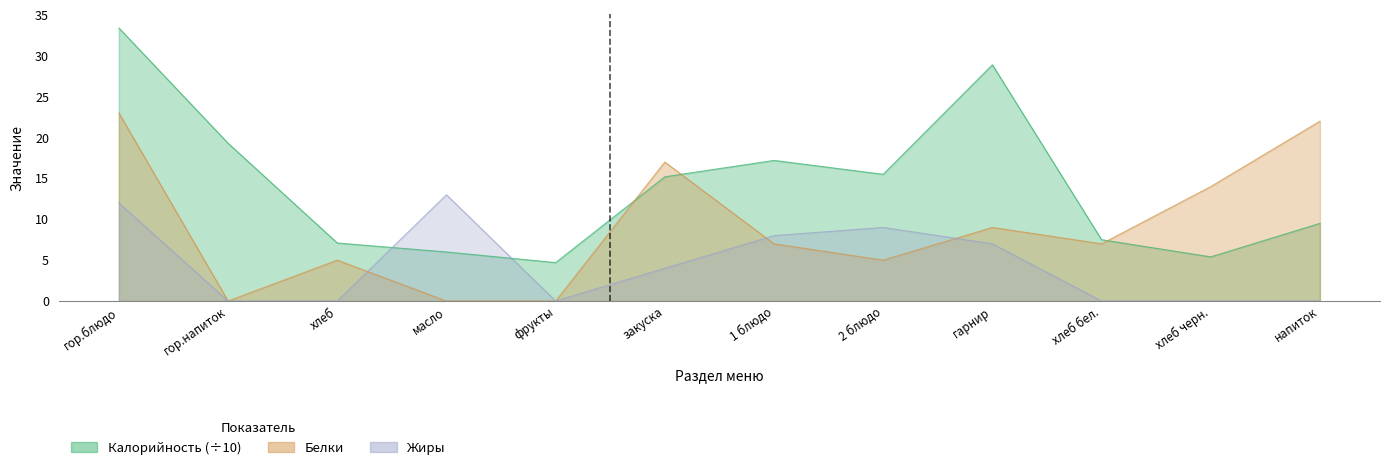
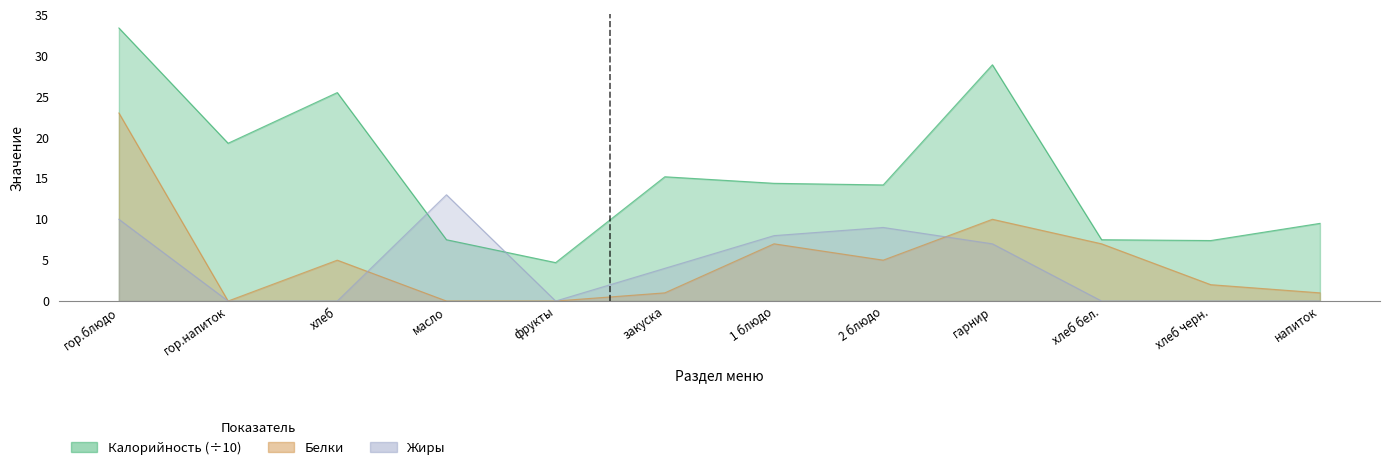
  {
    "Калорийность (÷10)": {
      "гор.блюдо": 33,
      "гор.напиток": 19,
-     "хлеб": 7,
-     "масло": 6,
+     "хлеб": 26,
+     "масло": 8,
      "фрукты": 5,
      "закуска": 15,
-     "1 блюдо": 17,
-     "2 блюдо": 16,
+     "1 блюдо": 14,
+     "2 блюдо": 14,
      "гарнир": 29,
      "хлеб бел.": 8,
-     "хлеб черн.": 5,
+     "хлеб черн.": 7,
      "напиток": 10
    },
    "Белки": {
      "гор.блюдо": 23,
      "хлеб": 5,
      "масло": 0,
-     "закуска": 17,
+     "закуска": 1,
      "1 блюдо": 7,
      "2 блюдо": 5,
-     "гарнир": 9,
+     "гарнир": 10,
      "хлеб бел.": 7,
-     "хлеб черн.": 14,
-     "напиток": 22
+     "хлеб черн.": 2,
+     "напиток": 1
    },
    "Жиры": {
-     "гор.блюдо": 12,
+     "гор.блюдо": 10,
      "хлеб": 0,
      "масло": 13,
      "закуска": 4,
      "1 блюдо": 8,
      "2 блюдо": 9,
      "гарнир": 7,
      "хлеб бел.": 0,
      "хлеб черн.": 0,
      "напиток": 0
    }
  }
